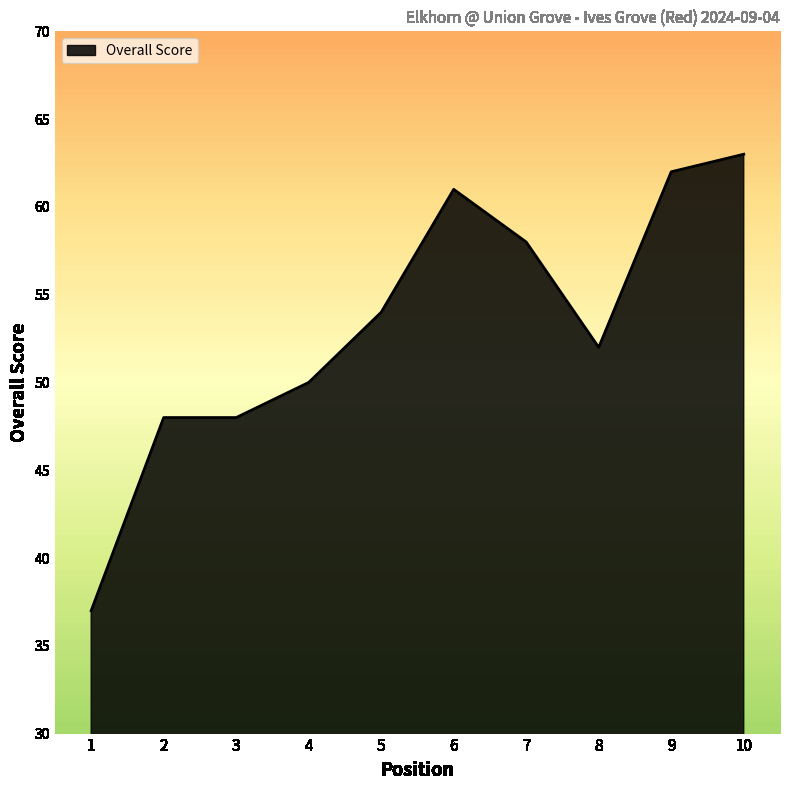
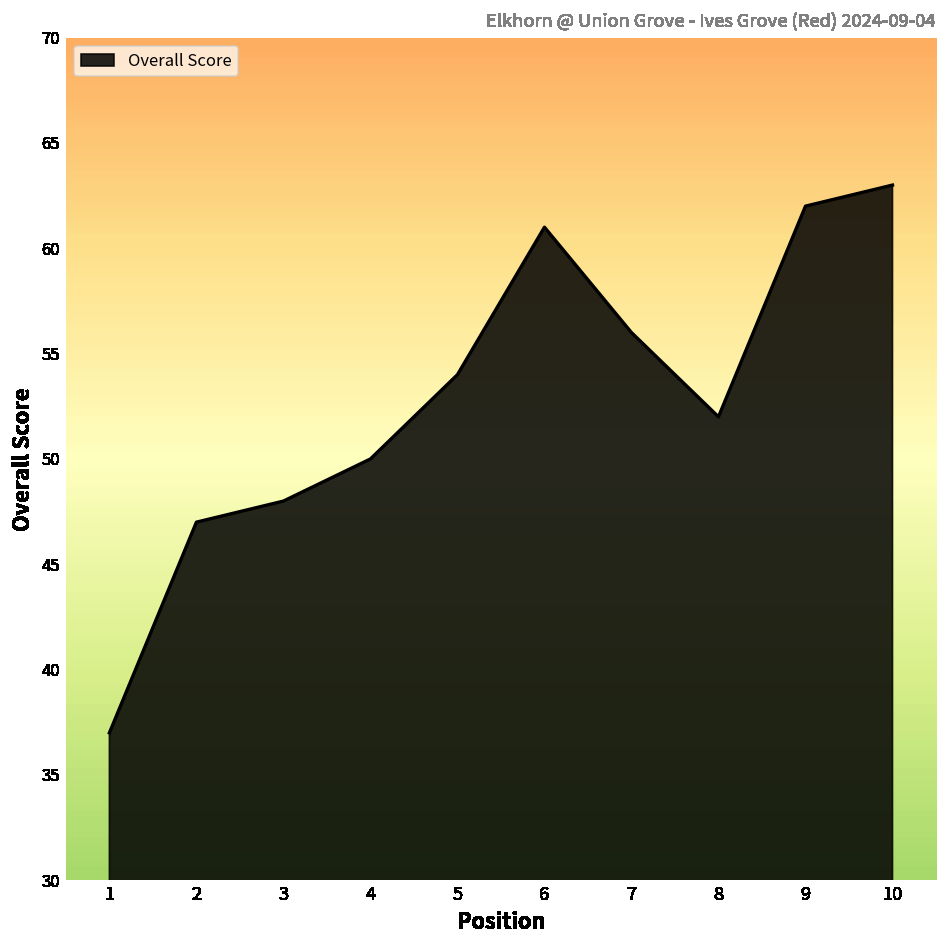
  {
    "1": 37,
-   "2": 48,
+   "2": 47,
    "3": 48,
    "4": 50,
    "5": 54,
    "6": 61,
-   "7": 58,
+   "7": 56,
    "8": 52,
    "9": 62,
    "10": 63
  }
